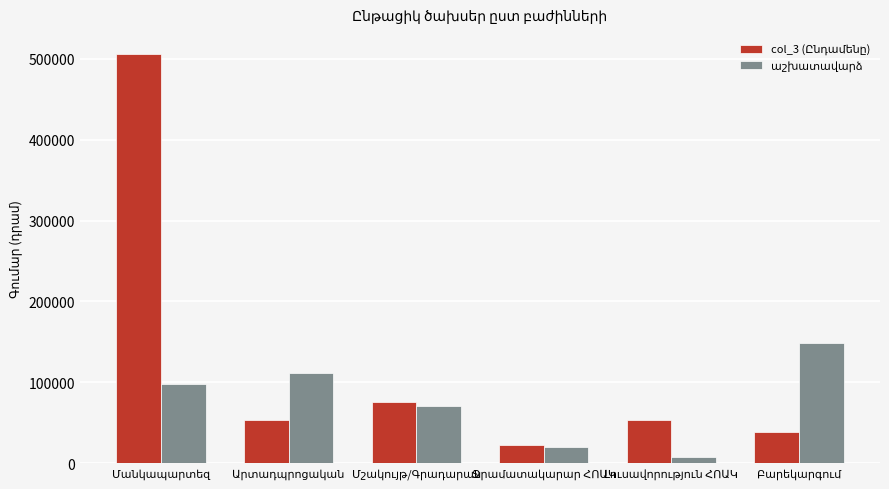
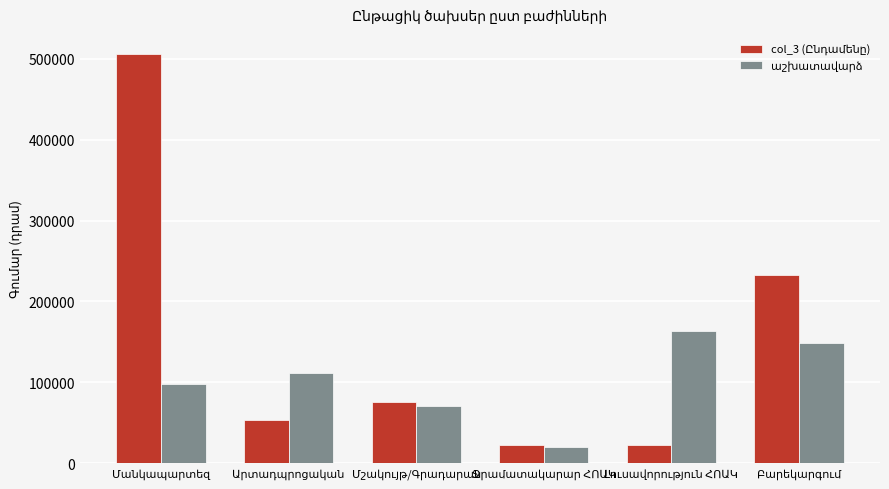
  {
    "col_3 (Ընդամենը)": {
      "Մանկապարտեզ": 510000,
      "Արտադպրոցական": 50000,
      "Մշակույթ/Գրադարան": 80000,
      "Ջրամատակարար ՀՈԱԿ": 20000,
-     "Լուսավորություն ՀՈԱԿ": 50000,
-     "Բարեկարգում": 40000
+     "Լուսավորություն ՀՈԱԿ": 20000,
+     "Բարեկարգում": 230000
    },
    "աշխատավարձ": {
      "Մանկապարտեզ": 100000,
      "Արտադպրոցական": 110000,
      "Մշակույթ/Գրադարան": 70000,
      "Ջրամատակարար ՀՈԱԿ": 20000,
-     "Լուսավորություն ՀՈԱԿ": 10000,
+     "Լուսավորություն ՀՈԱԿ": 160000,
      "Բարեկարգում": 150000
    }
  }
